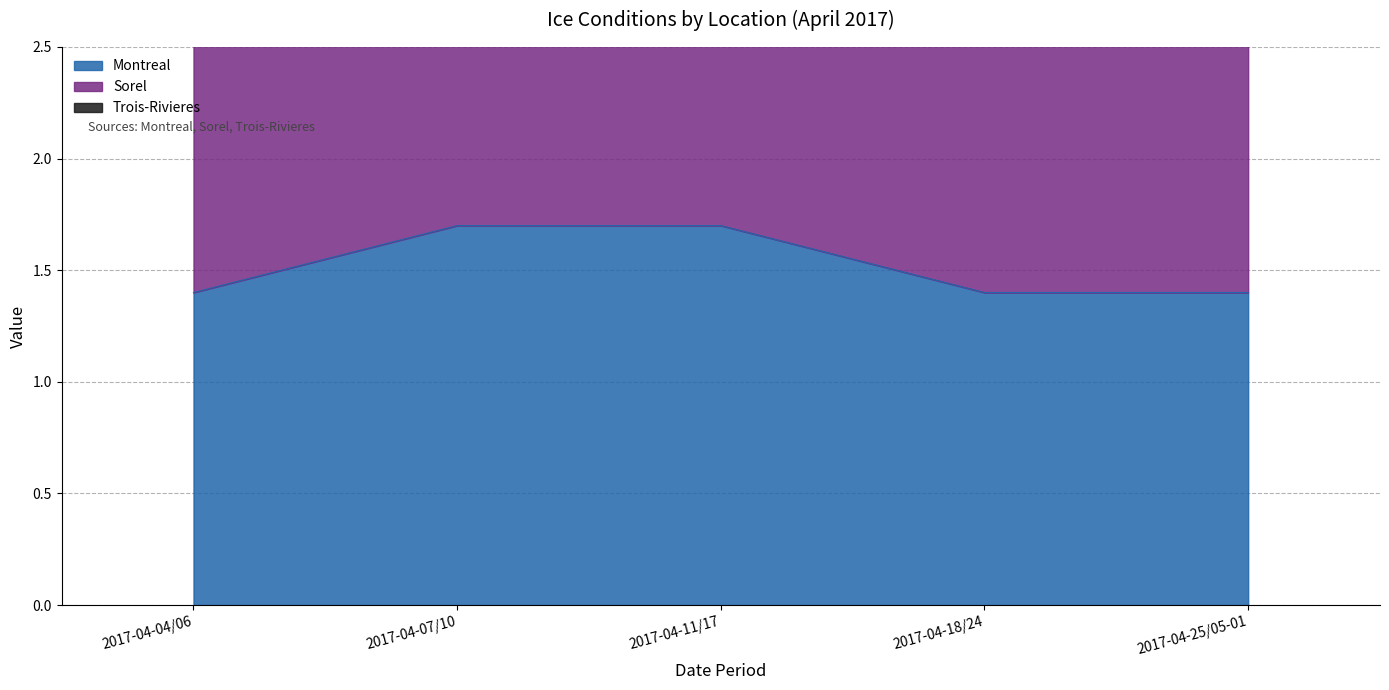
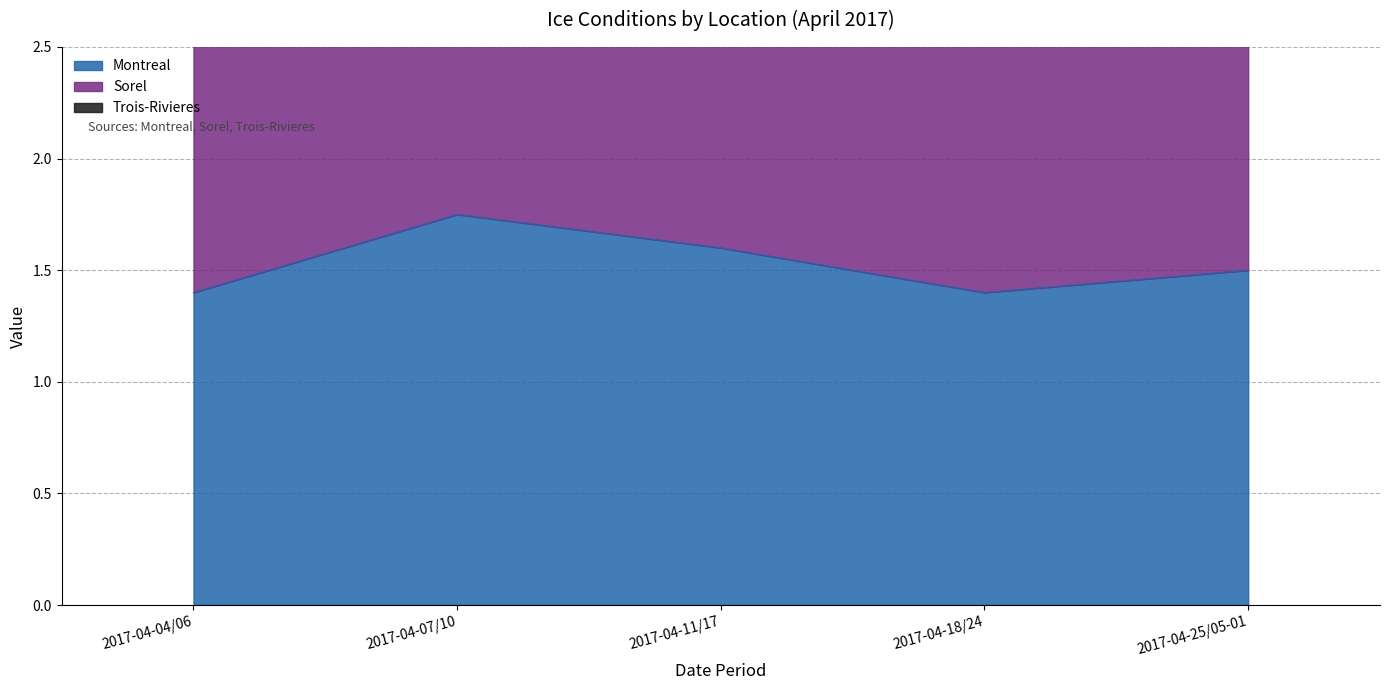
  {
    "Montreal": {
      "2017-04-04/06": 1.40,
-     "2017-04-07/10": 1.70,
-     "2017-04-11/17": 1.7,
+     "2017-04-07/10": 1.75,
+     "2017-04-11/17": 1.6,
      "2017-04-18/24": 1.40,
-     "2017-04-25/05-01": 1.4
+     "2017-04-25/05-01": 1.5
    }
  }
